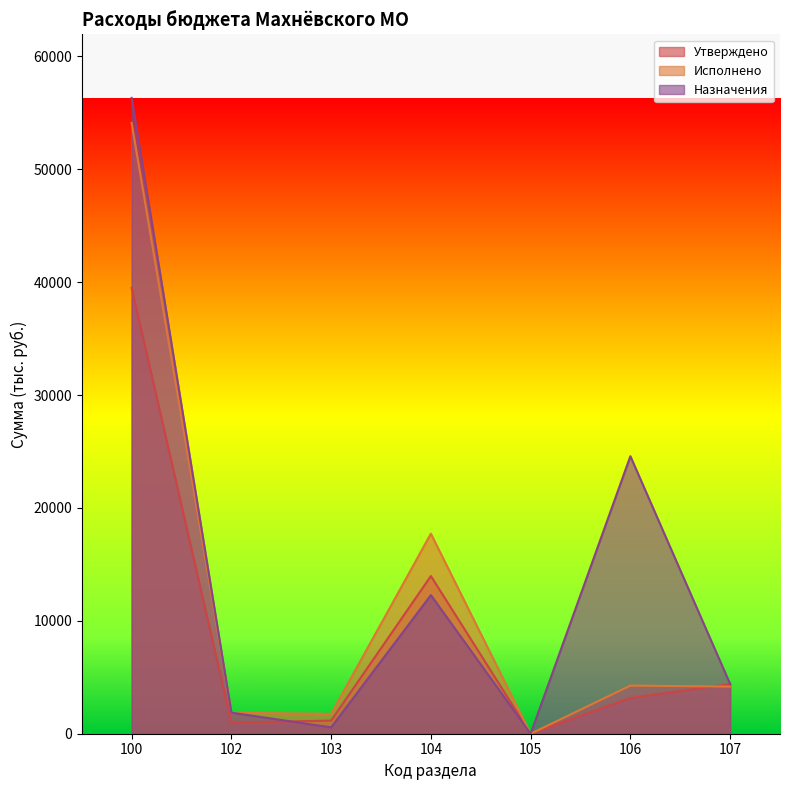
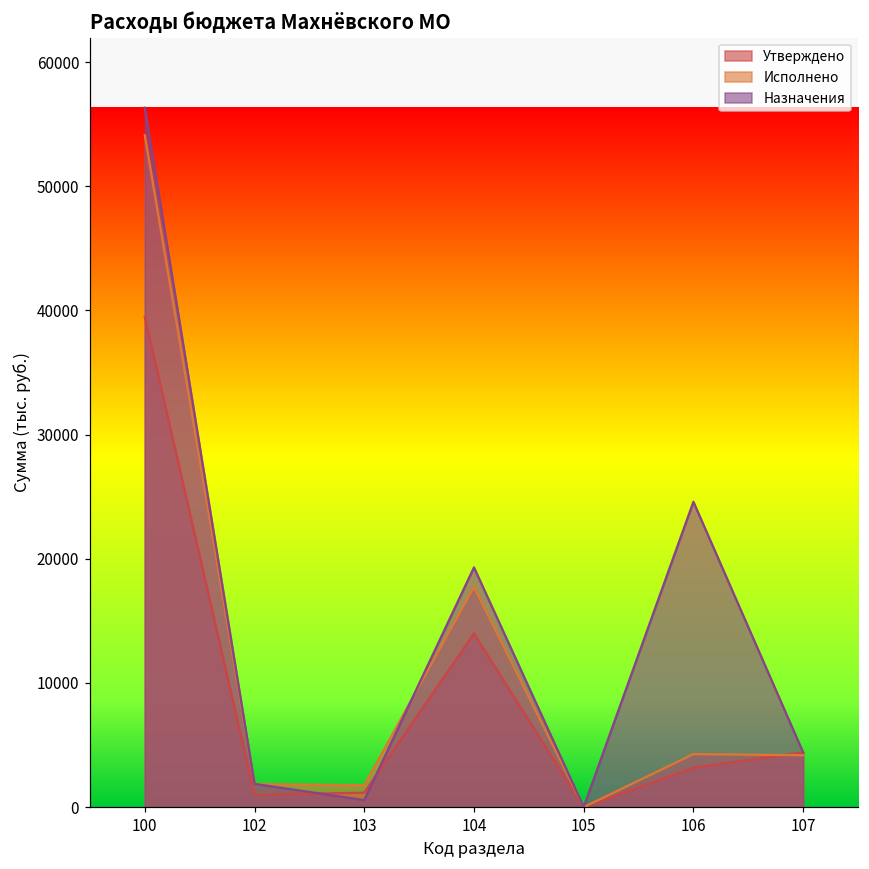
  {
    "Назначения": {
      "100": 56300,
      "103": 600,
-     "104": 12300,
+     "104": 19300,
      "106": 24600
    }
  }
